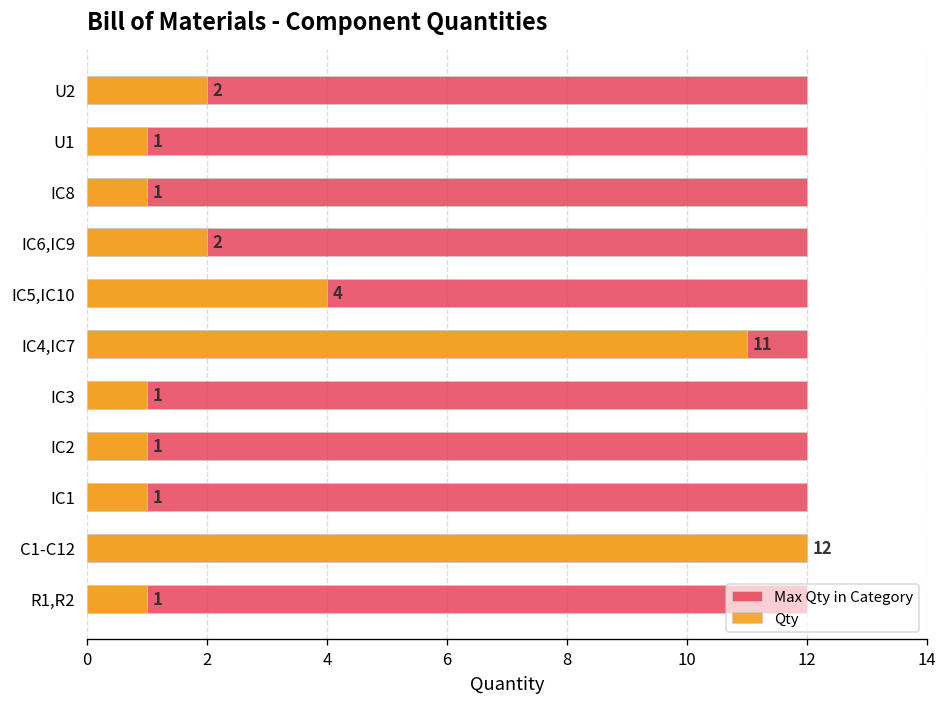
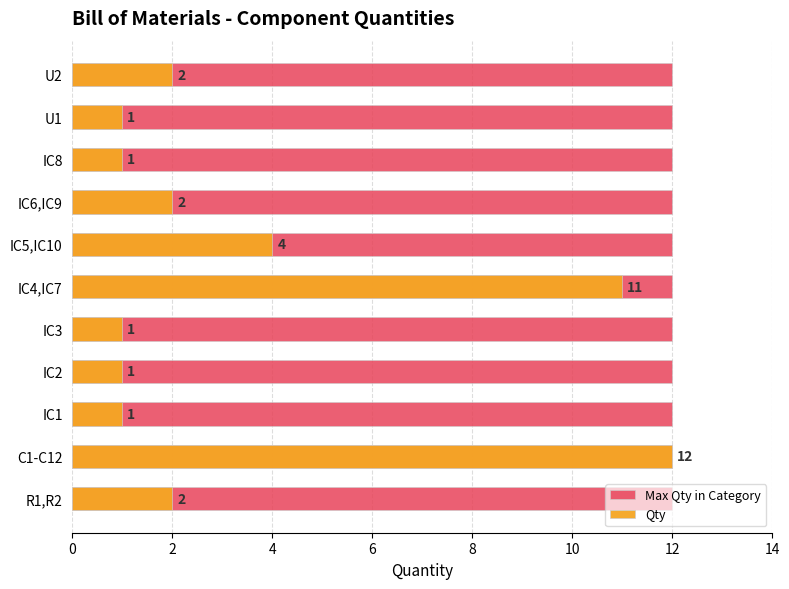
  {
    "Max Qty in Category": {
      "C1-C12": 12
    },
    "Qty": {
      "C1-C12": 12,
-     "R1,R2": 1
+     "R1,R2": 2
    }
  }
